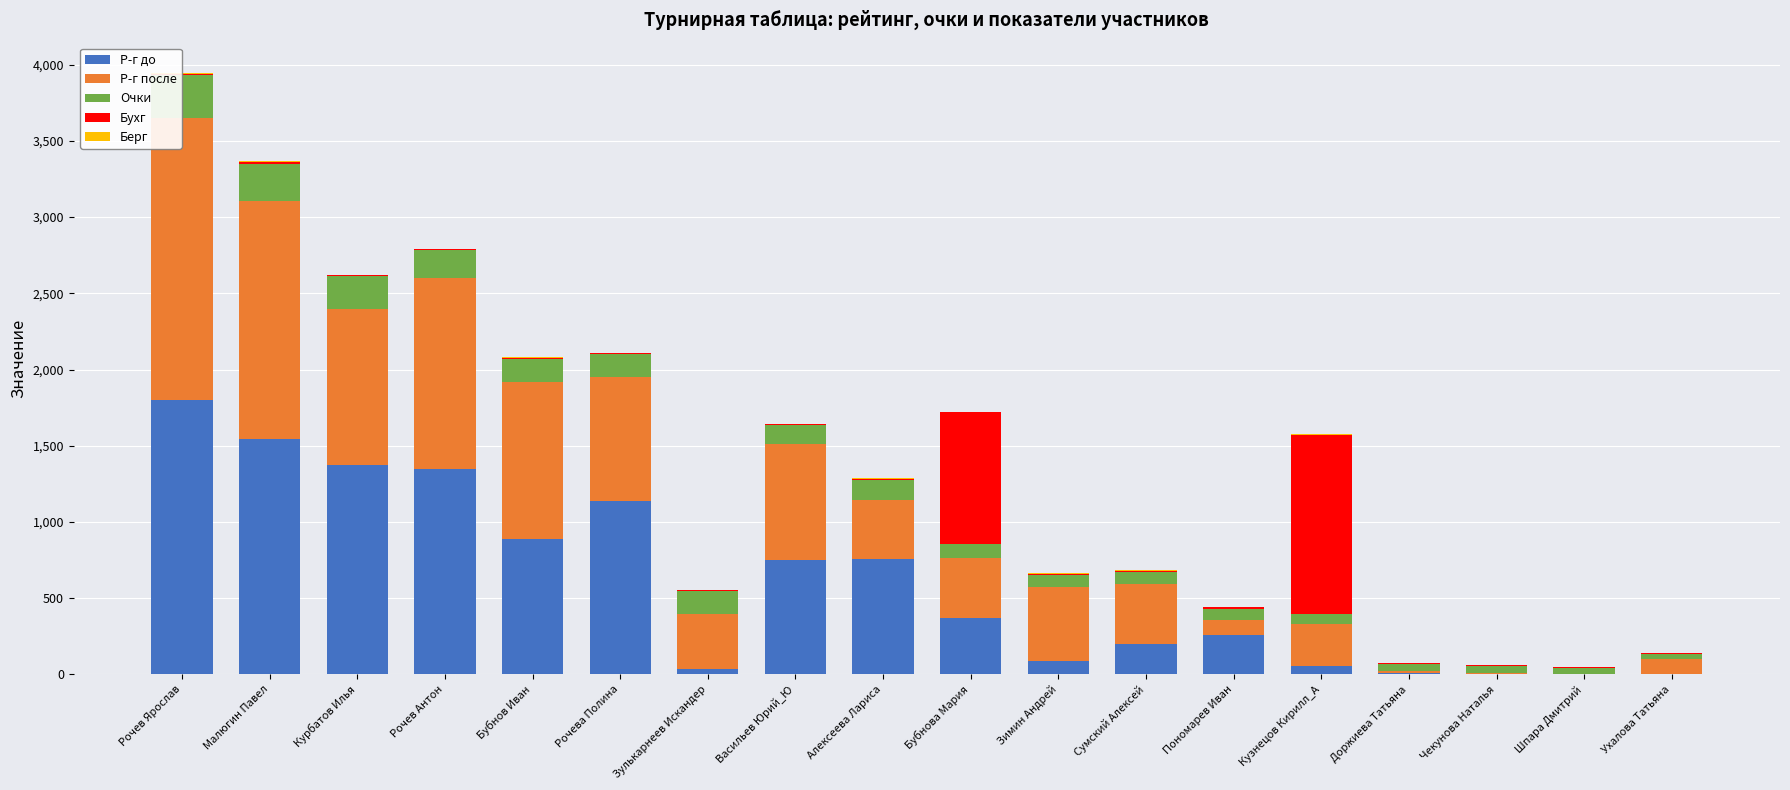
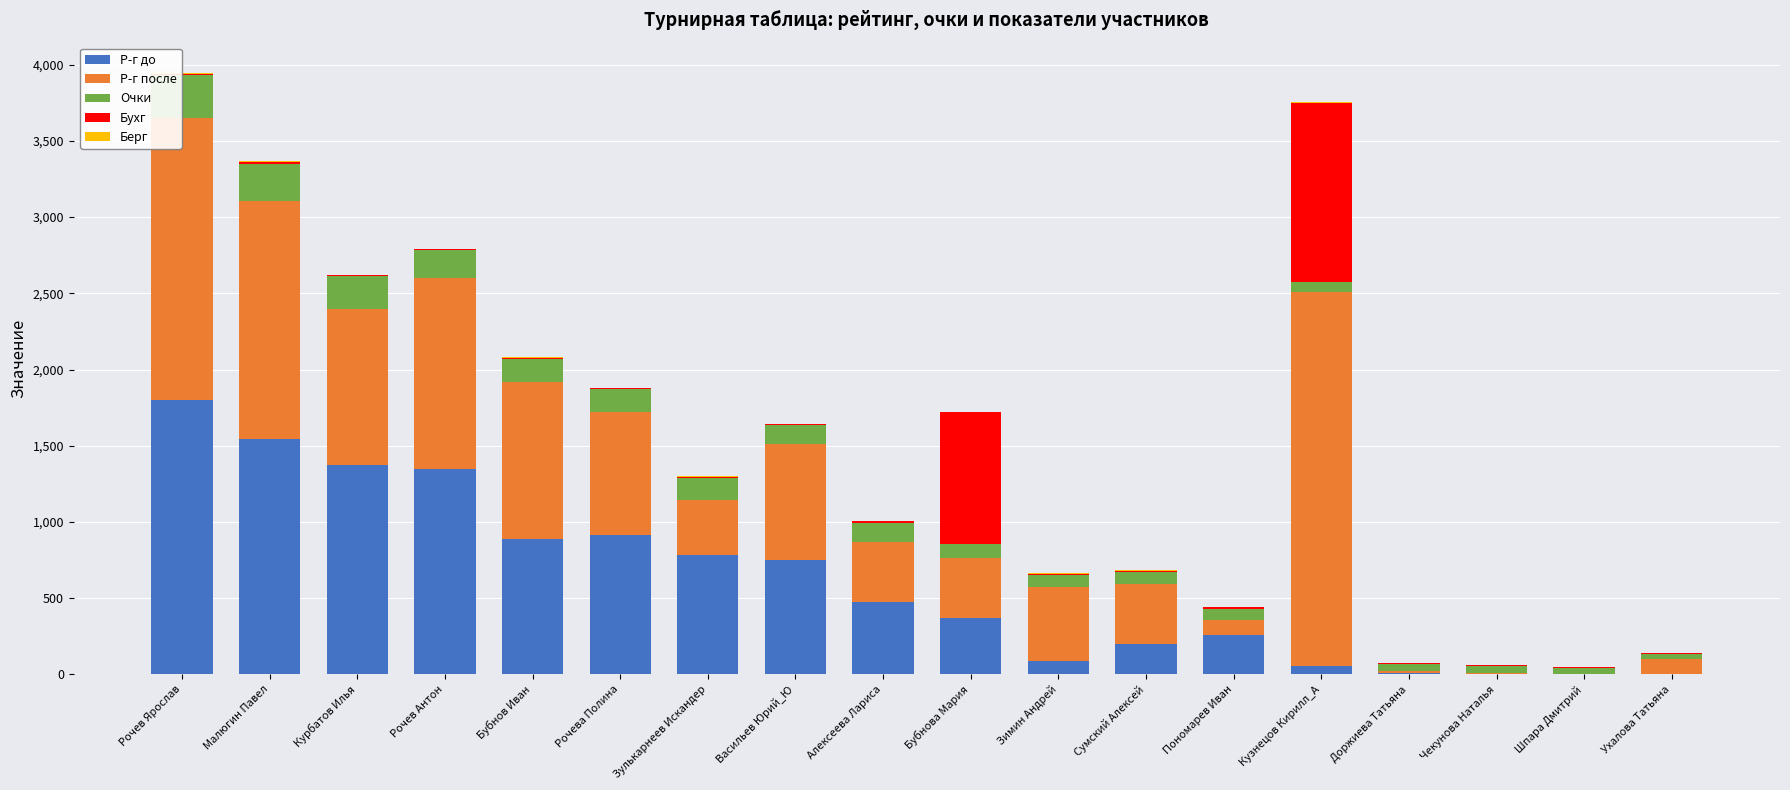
  {
    "Р-г до": {
      "Рочев Ярослав": "1,800",
      "Малюгин Павел": "1,540",
      "Курбатов Илья": "1,370",
      "Рочев Антон": "1,350",
      "Бубнов Иван": "890",
-     "Рочева Полина": "1,140",
-     "Зулькарнеев Искандер": "40",
+     "Рочева Полина": "910",
+     "Зулькарнеев Искандер": "780",
      "Васильев Юрий_Ю": "750",
-     "Алексеева Лариса": "750",
+     "Алексеева Лариса": "480",
      "Бубнова Мария": "370",
      "Зимин Андрей": "90",
      "Сумский Алексей": "200",
      "Пономарев Иван": "260",
      "Кузнецов Кирилл_А": "60",
      "Шпара Дмитрий": "0",
      "Ухалова Татьяна": "0"
    },
    "Р-г после": {
      "Рочев Ярослав": "1,850",
      "Малюгин Павел": "1,560",
      "Курбатов Илья": "1,030",
      "Рочев Антон": "1,250",
      "Бубнов Иван": "1,030",
      "Рочева Полина": "810",
      "Зулькарнеев Искандер": "360",
      "Васильев Юрий_Ю": "760",
      "Алексеева Лариса": "390",
      "Бубнова Мария": "390",
      "Зимин Андрей": "490",
      "Сумский Алексей": "390",
      "Пономарев Иван": "100",
-     "Кузнецов Кирилл_А": "270",
+     "Кузнецов Кирилл_А": "2,450",
      "Ухалова Татьяна": "100"
    },
    "Очки": {
      "Рочев Ярослав": "280",
      "Малюгин Павел": "250",
      "Курбатов Илья": "220",
      "Рочев Антон": "180",
      "Бубнов Иван": "150",
      "Рочева Полина": "150",
      "Зулькарнеев Искандер": "150",
      "Васильев Юрий_Ю": "130",
      "Алексеева Лариса": "130",
      "Бубнова Мария": "100",
      "Зимин Андрей": "80",
      "Сумский Алексей": "80",
      "Пономарев Иван": "70",
      "Кузнецов Кирилл_А": "60",
      "Доржиева Татьяна": "50",
      "Чекунова Наталья": "40",
      "Шпара Дмитрий": "40",
      "Ухалова Татьяна": "30"
    },
    "Бухг": {
      "Бубнова Мария": "860",
      "Кузнецов Кирилл_А": "1,180"
    },
    "Берг": {
      "Рочев Антон": "0",
      "Васильев Юрий_Ю": "0",
      "Доржиева Татьяна": "0",
      "Чекунова Наталья": "0",
      "Шпара Дмитрий": "0",
      "Ухалова Татьяна": "0"
    }
  }
